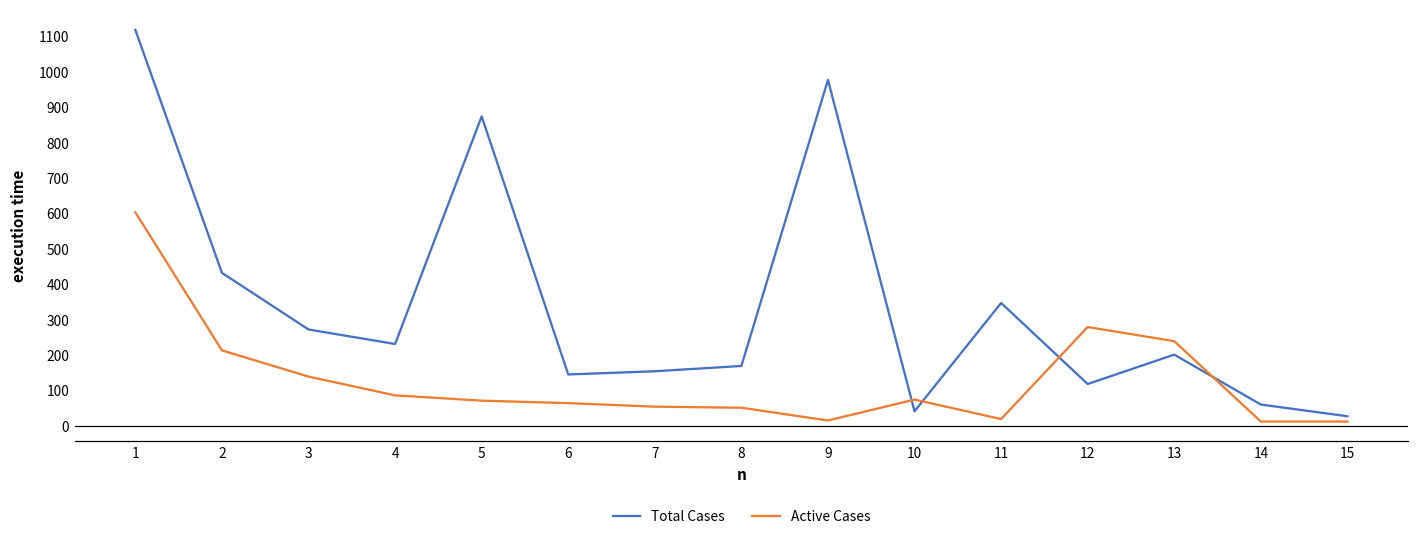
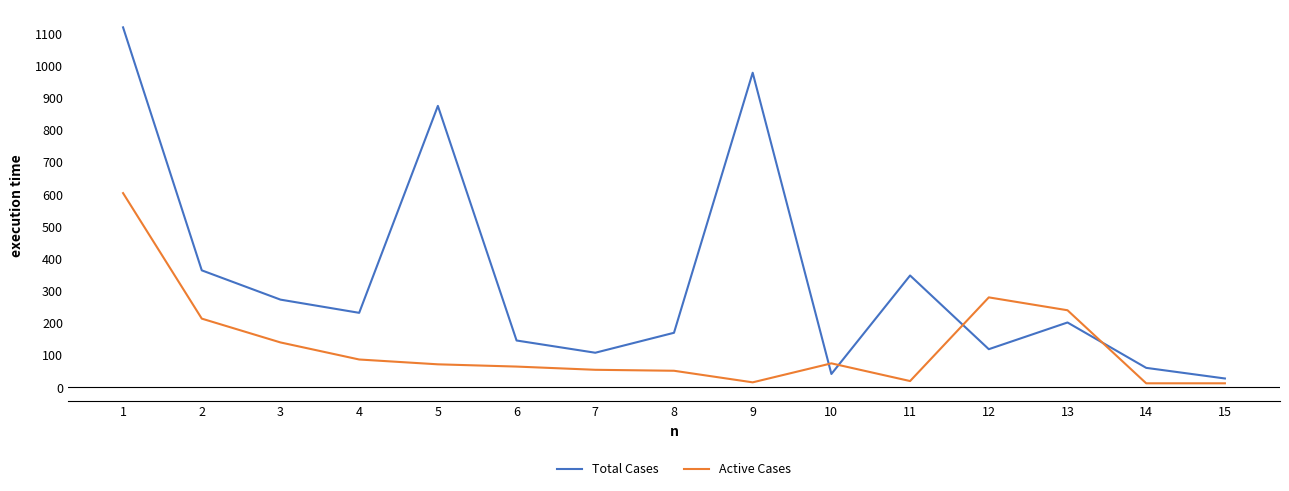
  {
    "Total Cases": {
      "1": 1120,
-     "2": 430,
+     "2": 360,
      "3": 270,
      "4": 230,
      "5": 870,
      "6": 150,
-     "7": 150,
+     "7": 110,
      "8": 170,
      "9": 980,
      "10": 40,
      "11": 350,
      "12": 120,
      "13": 200,
      "14": 60,
      "15": 30
    },
    "Active Cases": {
      "1": 600,
      "2": 210,
      "3": 140,
      "4": 90,
      "5": 70,
      "6": 60,
      "7": 50,
      "8": 50,
      "9": 20,
      "10": 70,
      "11": 20,
      "12": 280,
      "13": 240,
      "14": 10,
      "15": 10
    }
  }
